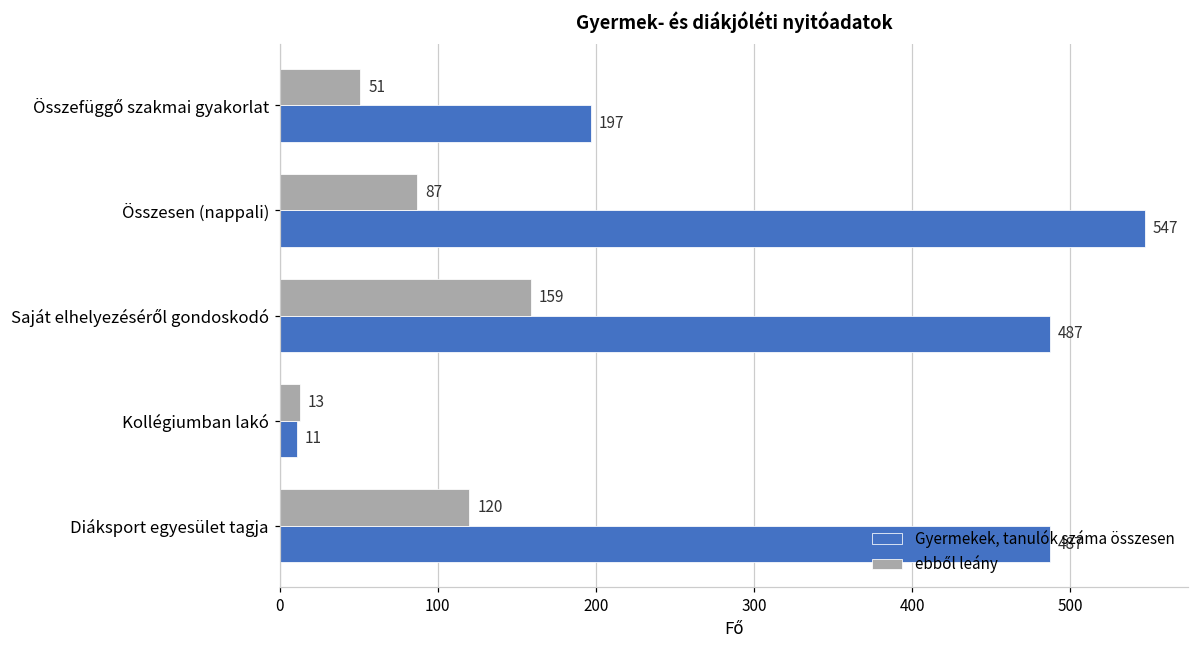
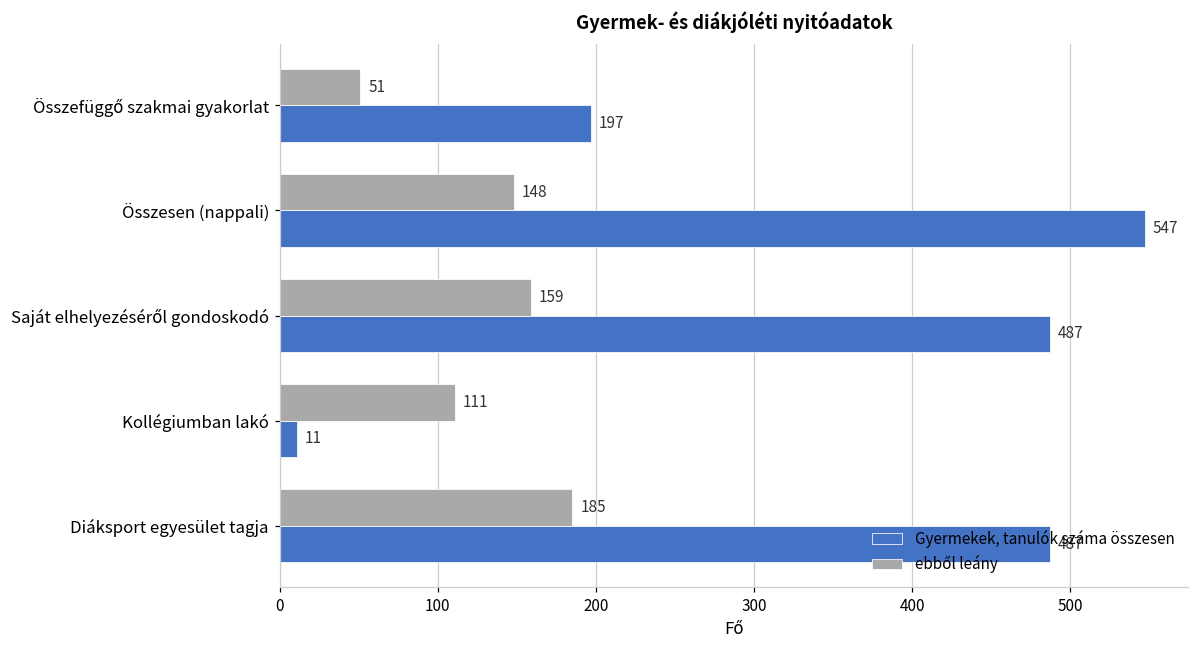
  {
    "Gyermekek, tanulók száma összesen": {
      "Összefüggő szakmai gyakorlat": 197,
      "Összesen (nappali)": 547,
      "Saját elhelyezéséről gondoskodó": 487,
      "Kollégiumban lakó": 11,
      "Diáksport egyesület tagja": 487
    },
    "ebből leány": {
      "Összefüggő szakmai gyakorlat": 51,
-     "Összesen (nappali)": 87,
+     "Összesen (nappali)": 148,
      "Saját elhelyezéséről gondoskodó": 159,
-     "Kollégiumban lakó": 13,
-     "Diáksport egyesület tagja": 120
+     "Kollégiumban lakó": 111,
+     "Diáksport egyesület tagja": 185
    }
  }
